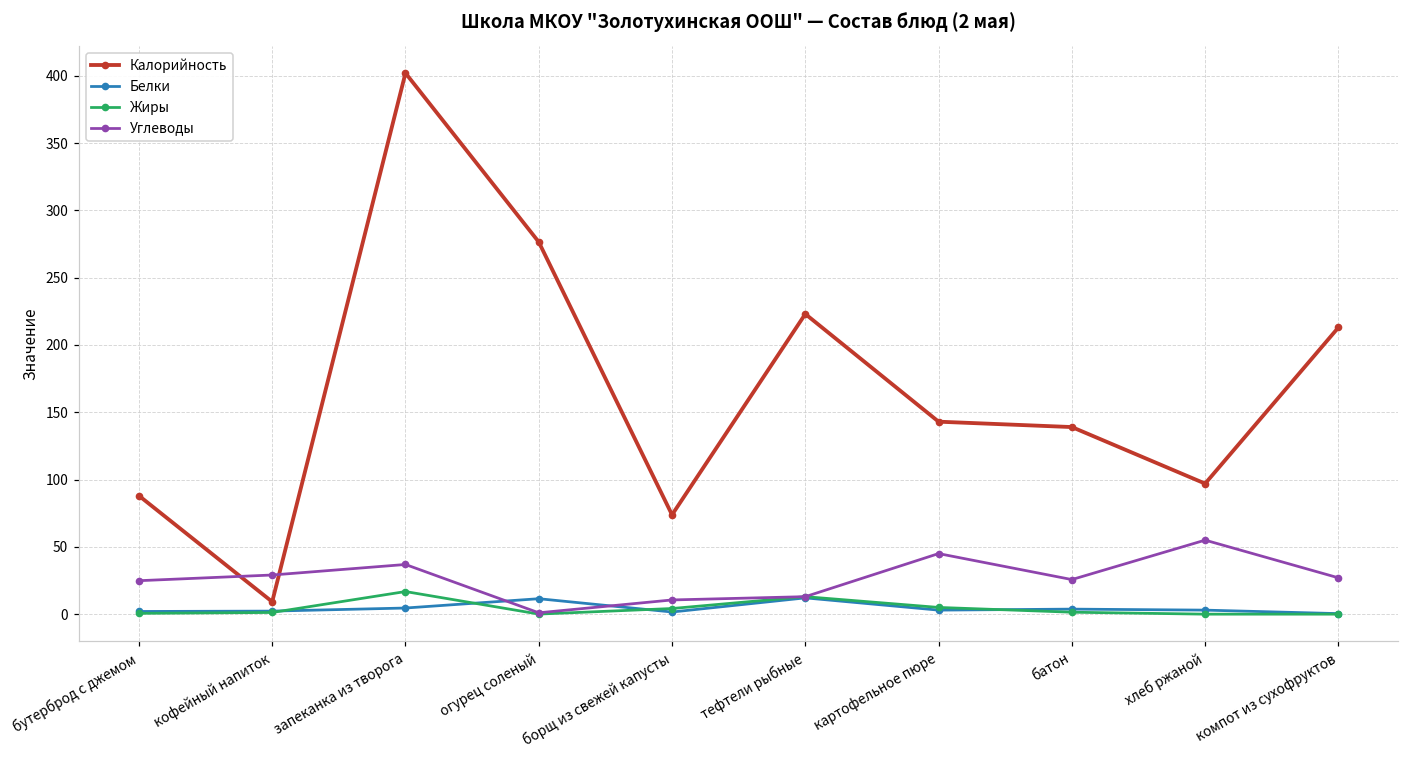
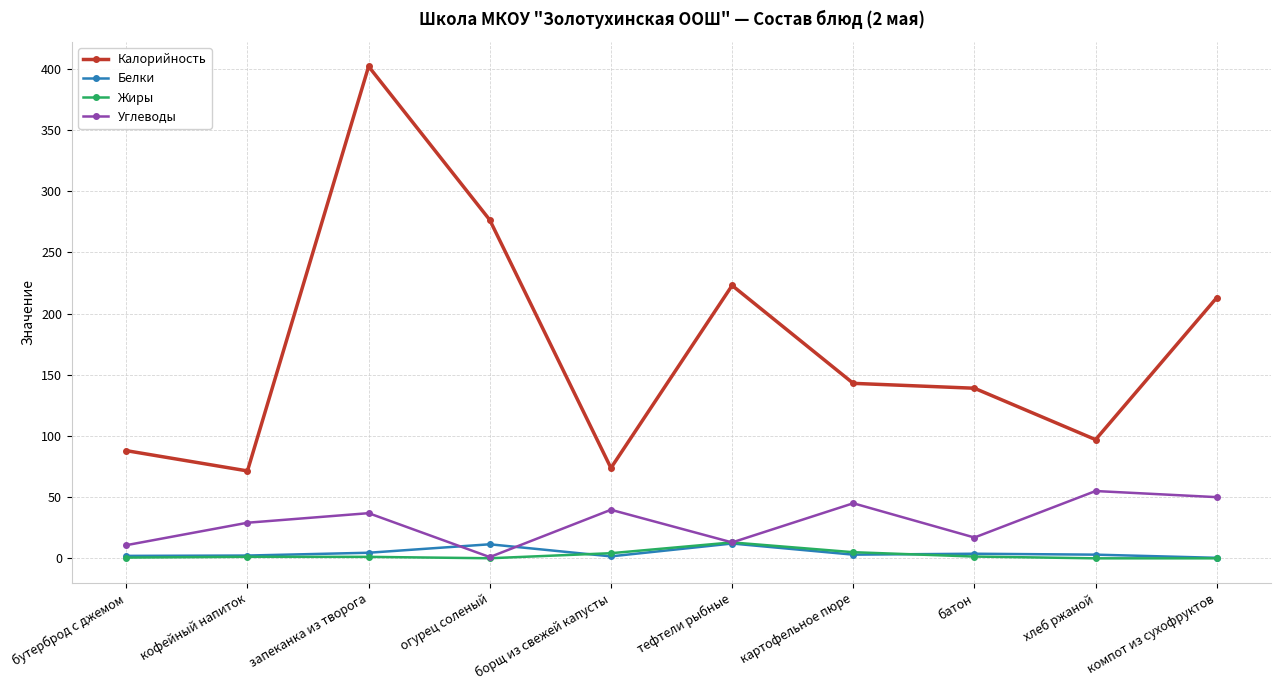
  {
    "Калорийность": {
      "бутерброд с джемом": 88,
-     "кофейный напиток": 9,
+     "кофейный напиток": 71,
      "запеканка из творога": 402,
      "огурец соленый": 277,
      "борщ из свежей капусты": 74,
      "тефтели рыбные": 223,
      "картофельное пюре": 143,
      "батон": 139,
      "хлеб ржаной": 97,
      "компот из сухофруктов": 213
    },
    "Белки": {
      "запеканка из творога": 5,
      "огурец соленый": 11,
      "борщ из свежей капусты": 2,
      "батон": 4,
      "хлеб ржаной": 3
    },
    "Жиры": {
-     "запеканка из творога": 17,
+     "запеканка из творога": 1,
      "борщ из свежей капусты": 4,
      "батон": 1,
      "хлеб ржаной": 0
    },
    "Углеводы": {
-     "бутерброд с джемом": 25,
+     "бутерброд с джемом": 11,
      "кофейный напиток": 29,
      "запеканка из творога": 37,
-     "борщ из свежей капусты": 11,
+     "борщ из свежей капусты": 40,
      "картофельное пюре": 45,
-     "батон": 26,
+     "батон": 17,
      "хлеб ржаной": 55,
-     "компот из сухофруктов": 27
+     "компот из сухофруктов": 50
    }
  }
